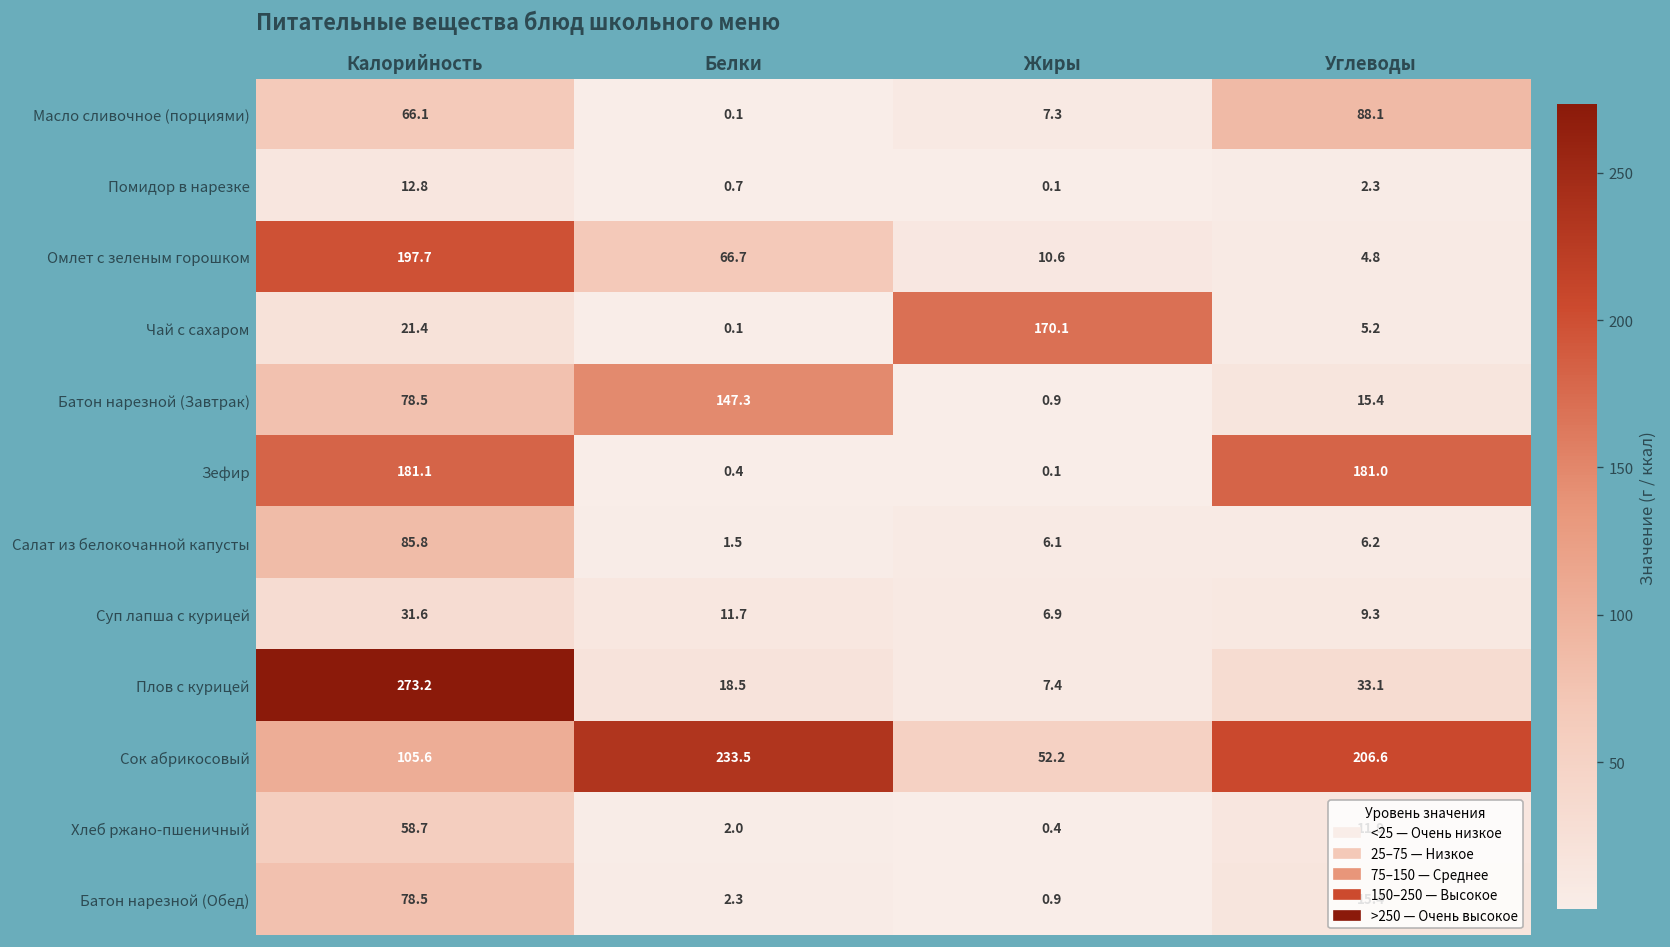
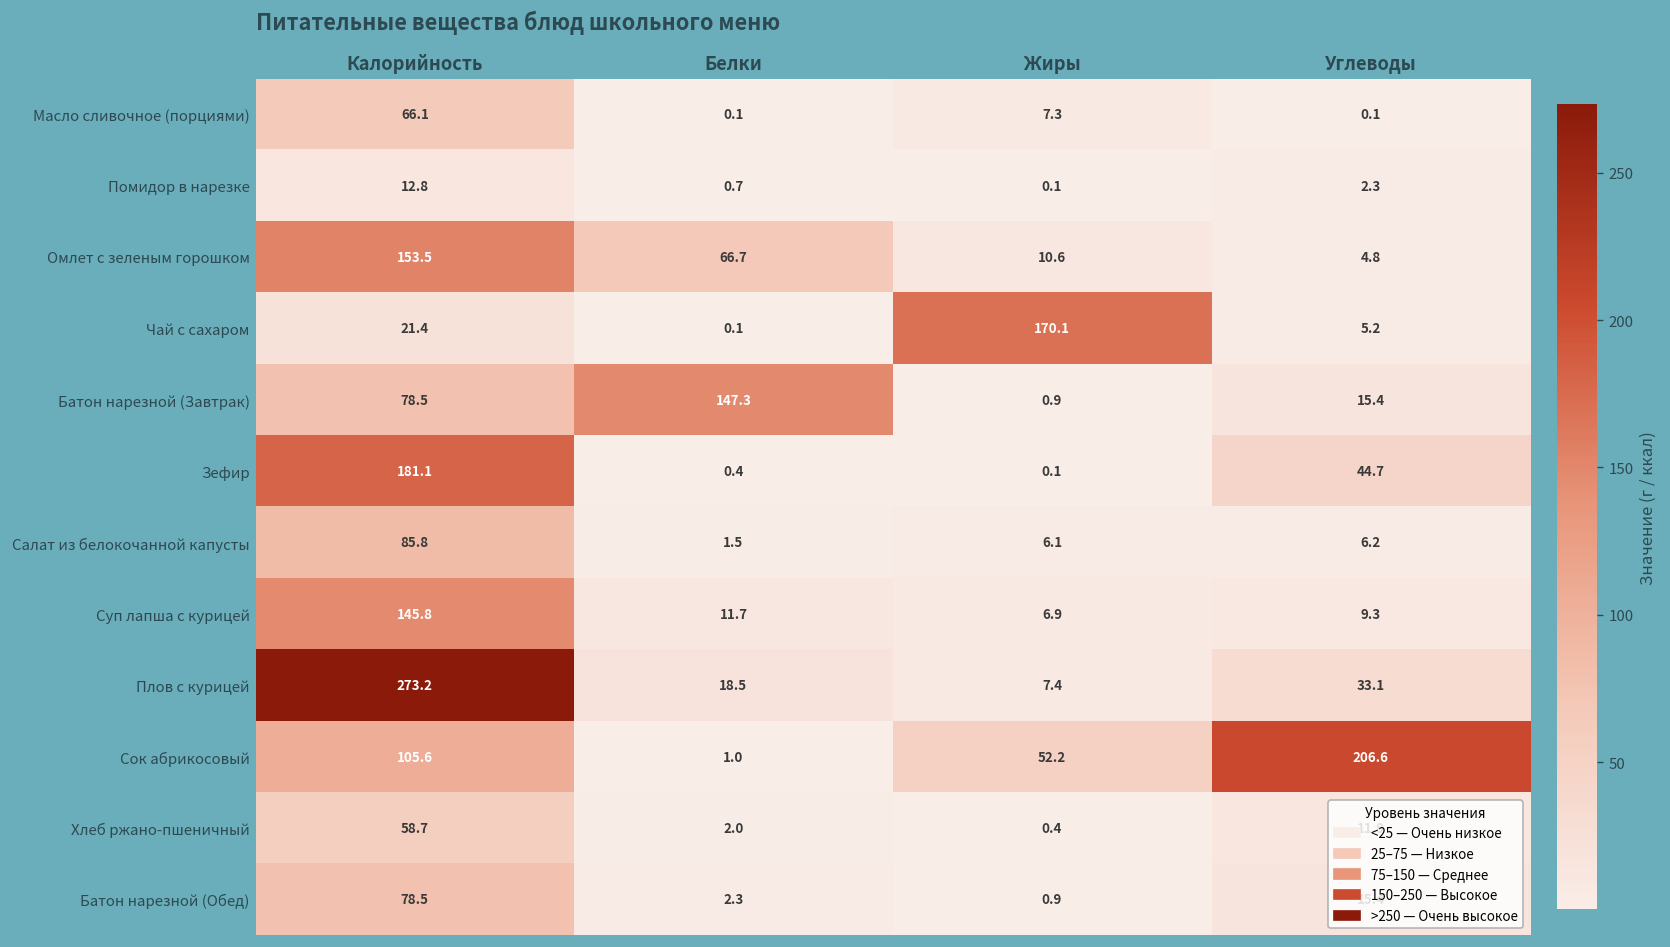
  {
    "Масло сливочное (порциями)": {
      "Калорийность": 66.1,
      "Белки": 0.1,
      "Жиры": 7.3,
-     "Углеводы": 88.1
+     "Углеводы": 0.1
    },
    "Помидор в нарезке": {
      "Калорийность": 12.8,
      "Белки": 0.7,
      "Жиры": 0.1,
      "Углеводы": 2.3
    },
    "Омлет с зеленым горошком": {
-     "Калорийность": 197.7,
+     "Калорийность": 153.5,
      "Белки": 66.7,
      "Жиры": 10.6,
      "Углеводы": 4.8
    },
    "Чай с сахаром": {
      "Калорийность": 21.4,
      "Белки": 0.1,
      "Жиры": 170.1,
      "Углеводы": 5.2
    },
    "Батон нарезной (Завтрак)": {
      "Калорийность": 78.5,
      "Белки": 147.3,
      "Жиры": 0.9,
      "Углеводы": 15.4
    },
    "Зефир": {
      "Калорийность": 181.1,
      "Белки": 0.4,
      "Жиры": 0.1,
-     "Углеводы": 181.0
+     "Углеводы": 44.7
    },
    "Салат из белокочанной капусты": {
      "Калорийность": 85.8,
      "Белки": 1.5,
      "Жиры": 6.1,
      "Углеводы": 6.2
    },
    "Суп лапша с курицей": {
-     "Калорийность": 31.6,
+     "Калорийность": 145.8,
      "Белки": 11.7,
      "Жиры": 6.9,
      "Углеводы": 9.3
    },
    "Плов с курицей": {
      "Калорийность": 273.2,
      "Белки": 18.5,
      "Жиры": 7.4,
      "Углеводы": 33.1
    },
    "Сок абрикосовый": {
      "Калорийность": 105.6,
-     "Белки": 233.5,
+     "Белки": 1.0,
      "Жиры": 52.2,
      "Углеводы": 206.6
    },
    "Хлеб ржано-пшеничный": {
      "Калорийность": 58.7,
      "Белки": 2.0,
      "Жиры": 0.4
    },
    "Батон нарезной (Обед)": {
      "Калорийность": 78.5,
      "Белки": 2.3,
      "Жиры": 0.9
    }
  }
